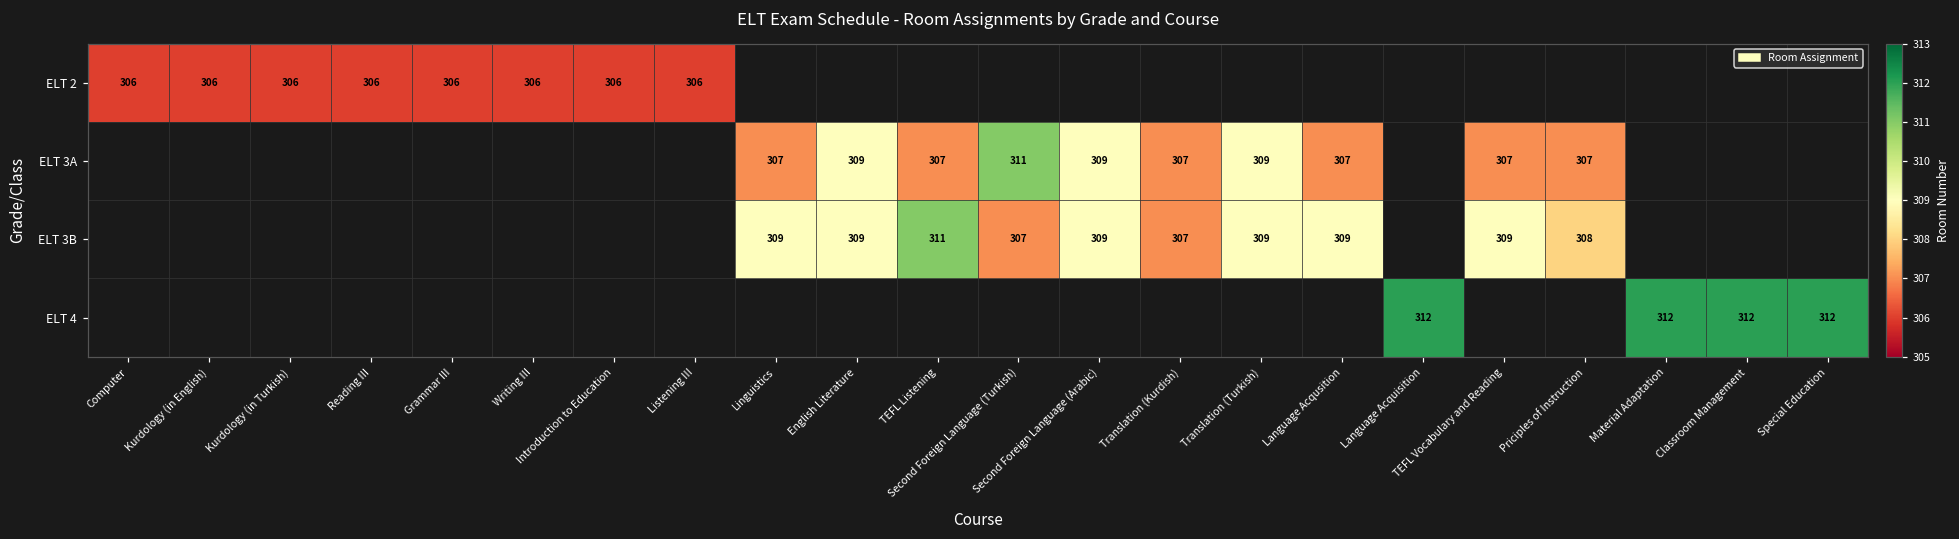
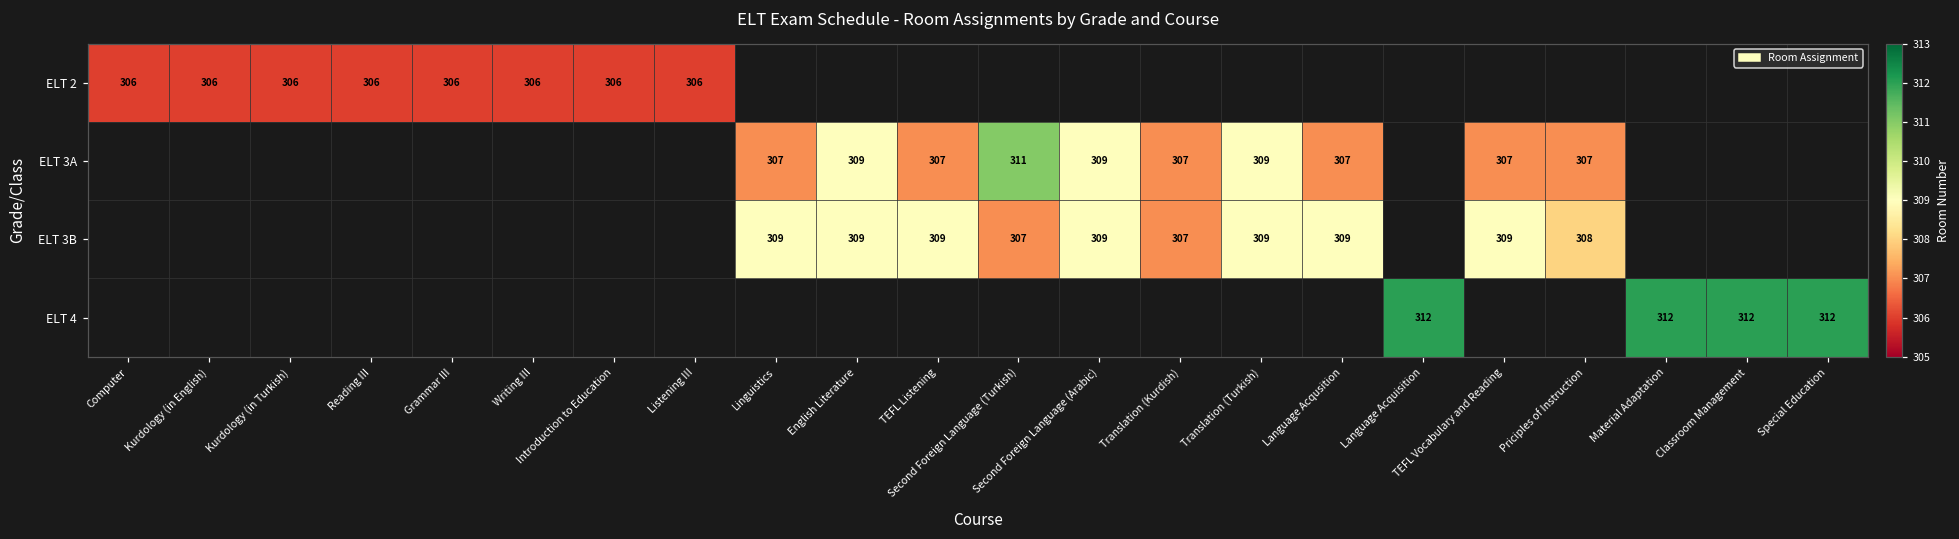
  {
    "ELT 2": {
      "Computer": 306,
      "Kurdology (in English)": 306,
      "Kurdology (in Turkish)": 306,
      "Reading III": 306,
      "Grammar III": 306,
      "Writing III": 306,
      "Introduction to Education": 306,
      "Listening III": 306
    },
    "ELT 3A": {
      "Linguistics": 307,
      "English Literature": 309,
      "TEFL Listening": 307,
      "Second Foreign Language (Turkish)": 311,
      "Second Foreign Language (Arabic)": 309,
      "Translation (Kurdish)": 307,
      "Translation (Turkish)": 309,
      "Language Acqusition": 307,
      "TEFL Vocabulary and Reading": 307,
      "Priciples of Instruction": 307
    },
    "ELT 3B": {
      "Linguistics": 309,
      "English Literature": 309,
-     "TEFL Listening": 311,
+     "TEFL Listening": 309,
      "Second Foreign Language (Turkish)": 307,
      "Second Foreign Language (Arabic)": 309,
      "Translation (Kurdish)": 307,
      "Translation (Turkish)": 309,
      "Language Acqusition": 309,
      "TEFL Vocabulary and Reading": 309,
      "Priciples of Instruction": 308
    },
    "ELT 4": {
      "Language Acquisition": 312,
      "Material Adaptation": 312,
      "Classroom Management": 312,
      "Special Education": 312
    }
  }
